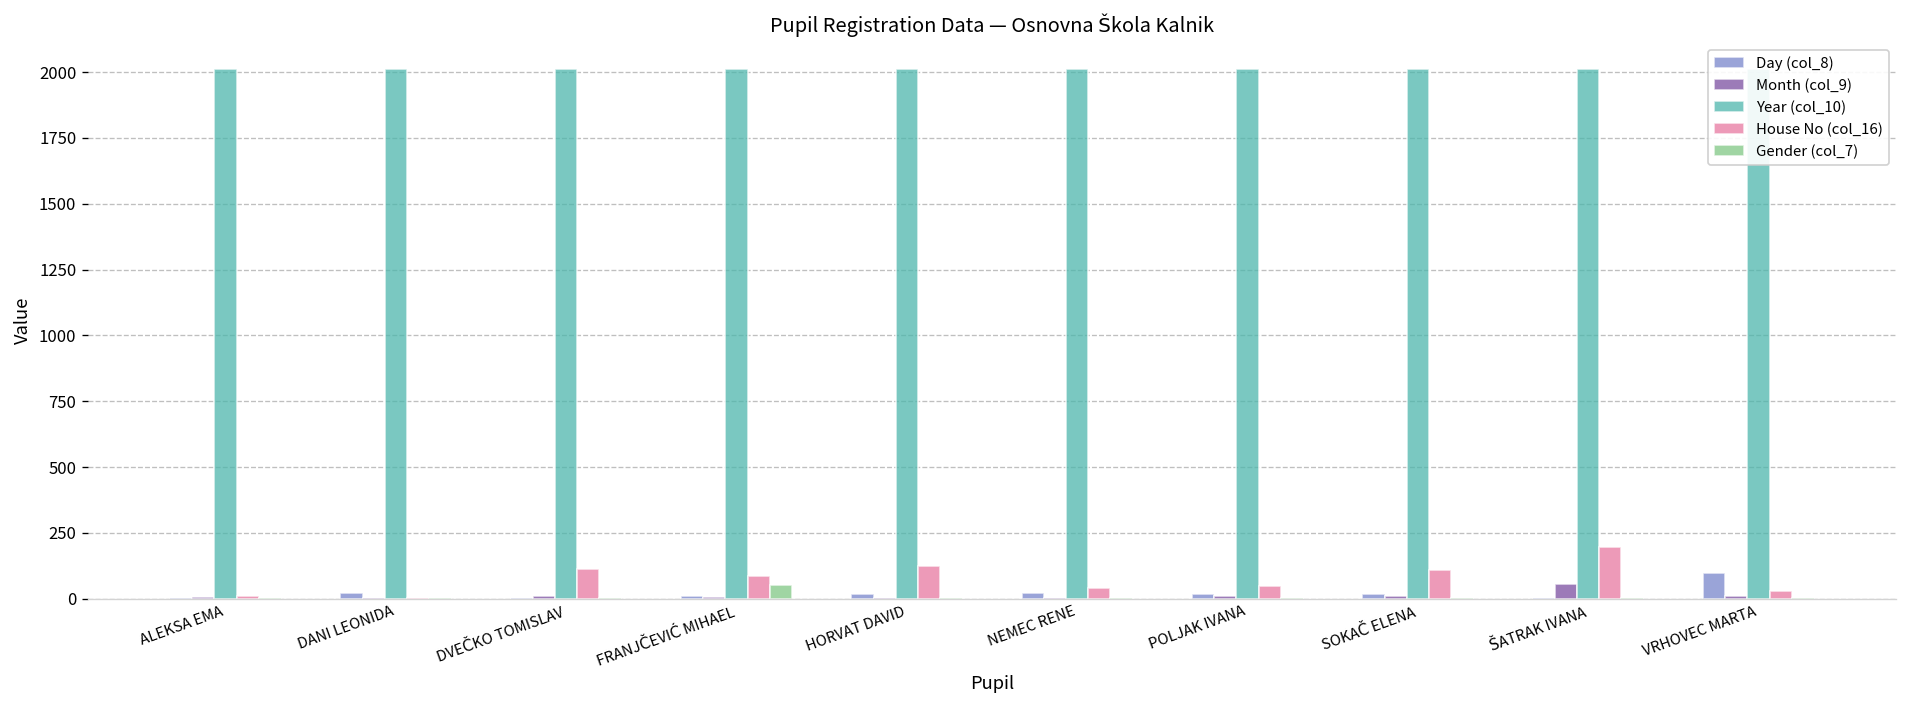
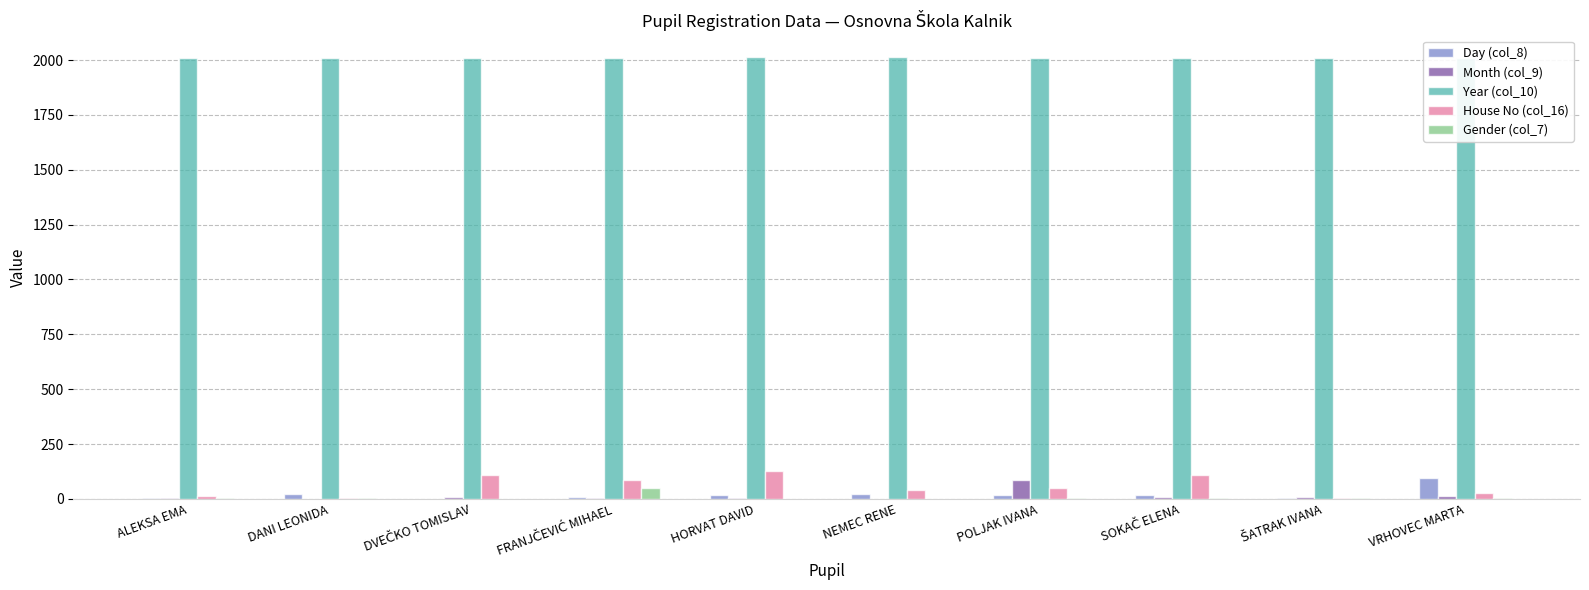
  {
    "Day (col_8)": {
      "DANI LEONIDA": 20,
      "HORVAT DAVID": 20,
      "NEMEC RENE": 20,
      "POLJAK IVANA": 20,
      "SOKAČ ELENA": 20,
      "VRHOVEC MARTA": 100
    },
    "Month (col_9)": {
-     "POLJAK IVANA": 10,
-     "ŠATRAK IVANA": 50
+     "POLJAK IVANA": 90,
+     "ŠATRAK IVANA": 10
    },
    "Year (col_10)": {
      "ALEKSA EMA": 2010,
      "DANI LEONIDA": 2010,
      "DVEČKO TOMISLAV": 2010,
      "FRANJČEVIĆ MIHAEL": 2010,
      "HORVAT DAVID": 2010,
      "NEMEC RENE": 2010,
      "POLJAK IVANA": 2010,
      "SOKAČ ELENA": 2010,
      "ŠATRAK IVANA": 2010
    },
    "House No (col_16)": {
      "DVEČKO TOMISLAV": 110,
      "FRANJČEVIĆ MIHAEL": 90,
      "HORVAT DAVID": 130,
      "NEMEC RENE": 40,
      "POLJAK IVANA": 50,
      "SOKAČ ELENA": 110,
-     "ŠATRAK IVANA": 200,
+     "ŠATRAK IVANA": 0,
      "VRHOVEC MARTA": 30
    },
    "Gender (col_7)": {
      "FRANJČEVIĆ MIHAEL": 50
    }
  }
